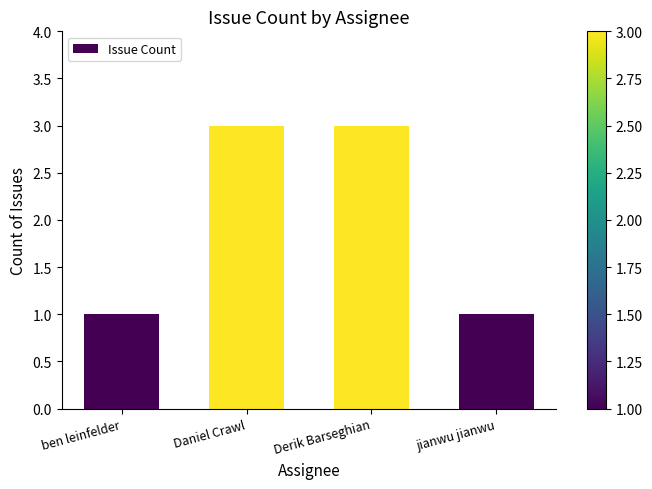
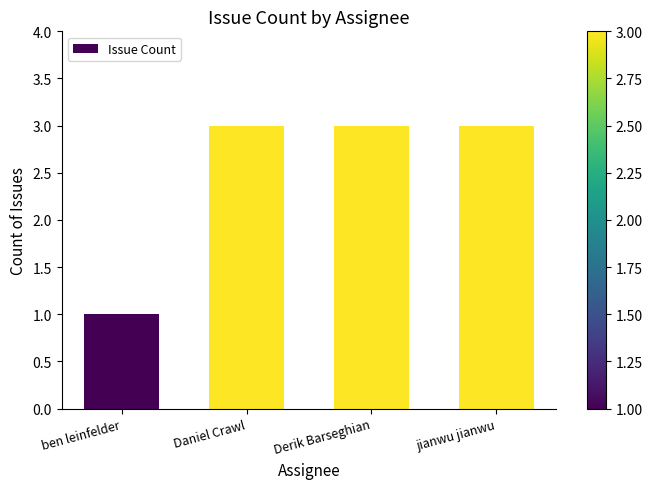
  {
    "ben leinfelder": 1,
    "Daniel Crawl": 3,
    "Derik Barseghian": 3,
-   "jianwu jianwu": 1
+   "jianwu jianwu": 3
  }
